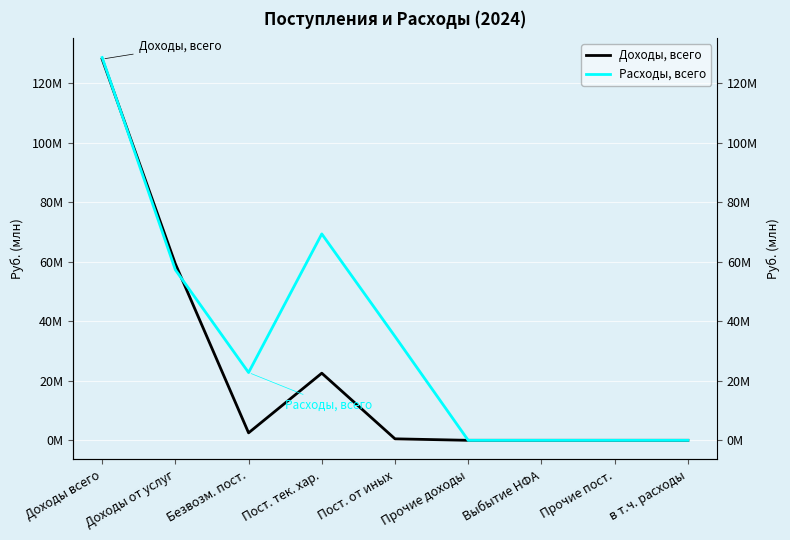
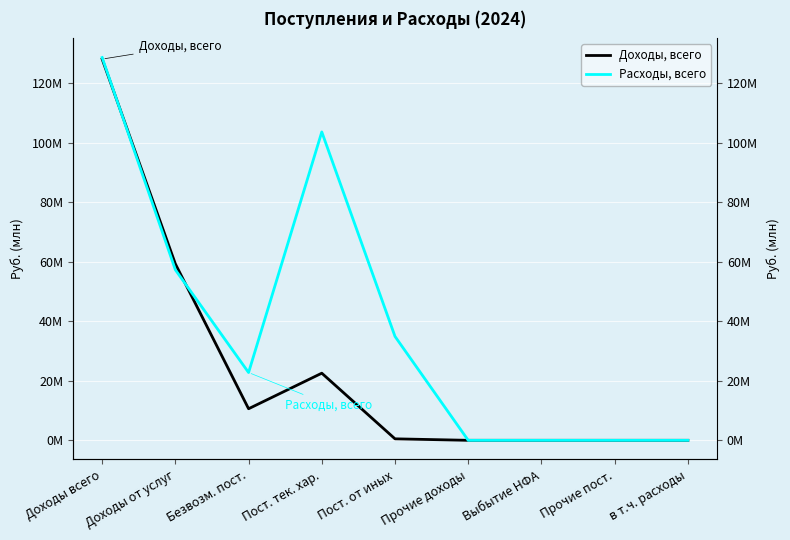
  {
    "Доходы, всего": {
      "Доходы от услуг": 59000000,
-     "Безвозм. пост.": 3000000,
+     "Безвозм. пост.": 11000000,
      "Пост. тек. хар.": 23000000,
      "Пост. от иных": 1000000
    },
    "Расходы, всего": {
      "Доходы от услуг": 57000000,
      "Безвозм. пост.": 23000000,
-     "Пост. тек. хар.": 69000000,
+     "Пост. тек. хар.": 104000000,
      "Пост. от иных": 35000000
    }
  }
